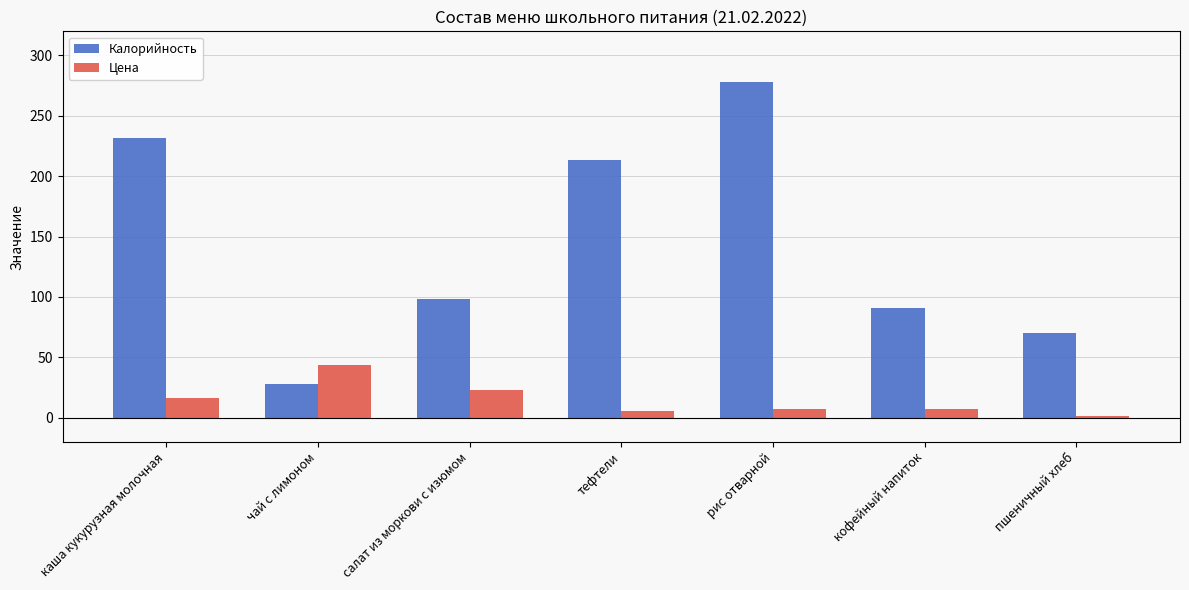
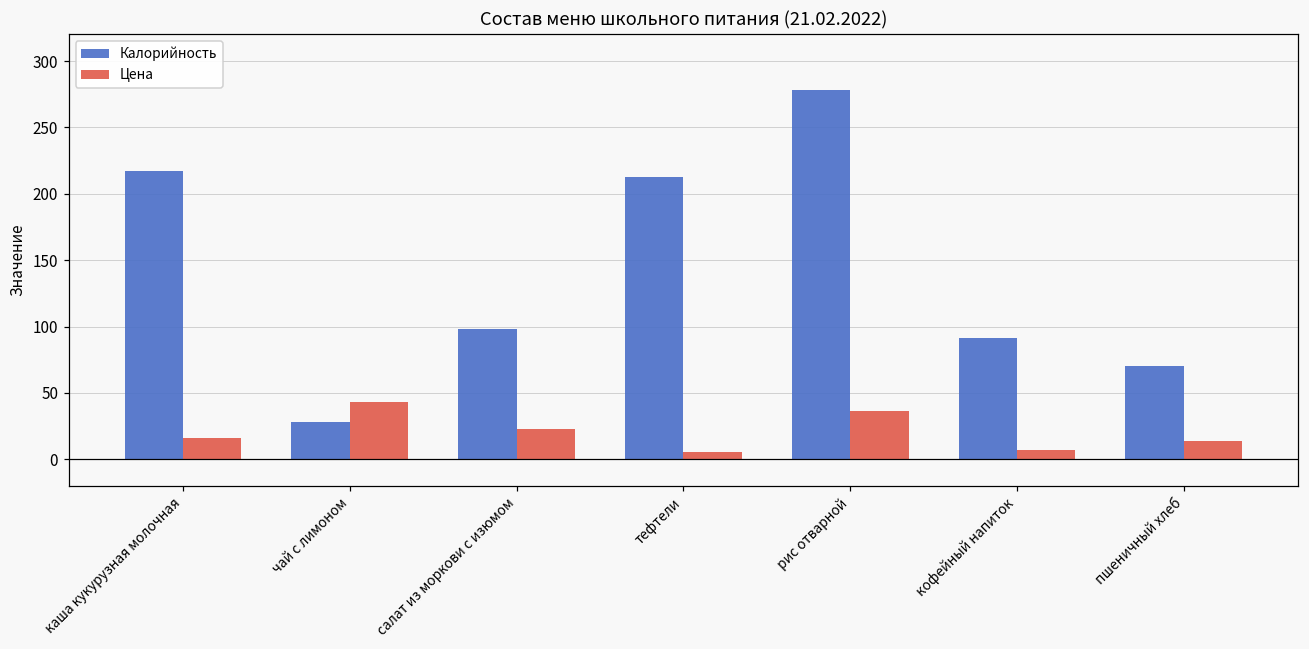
  {
    "Калорийность": {
-     "каша кукурузная молочная": 232,
+     "каша кукурузная молочная": 217,
      "чай с лимоном": 28,
      "салат из моркови с изюмом": 98,
      "тефтели": 213,
      "рис отварной": 278,
      "кофейный напиток": 91,
      "пшеничный хлеб": 70
    },
    "Цена": {
      "каша кукурузная молочная": 16,
      "чай с лимоном": 43,
      "салат из моркови с изюмом": 23,
      "тефтели": 6,
-     "рис отварной": 7,
+     "рис отварной": 36,
      "кофейный напиток": 7,
-     "пшеничный хлеб": 2
+     "пшеничный хлеб": 14
    }
  }
